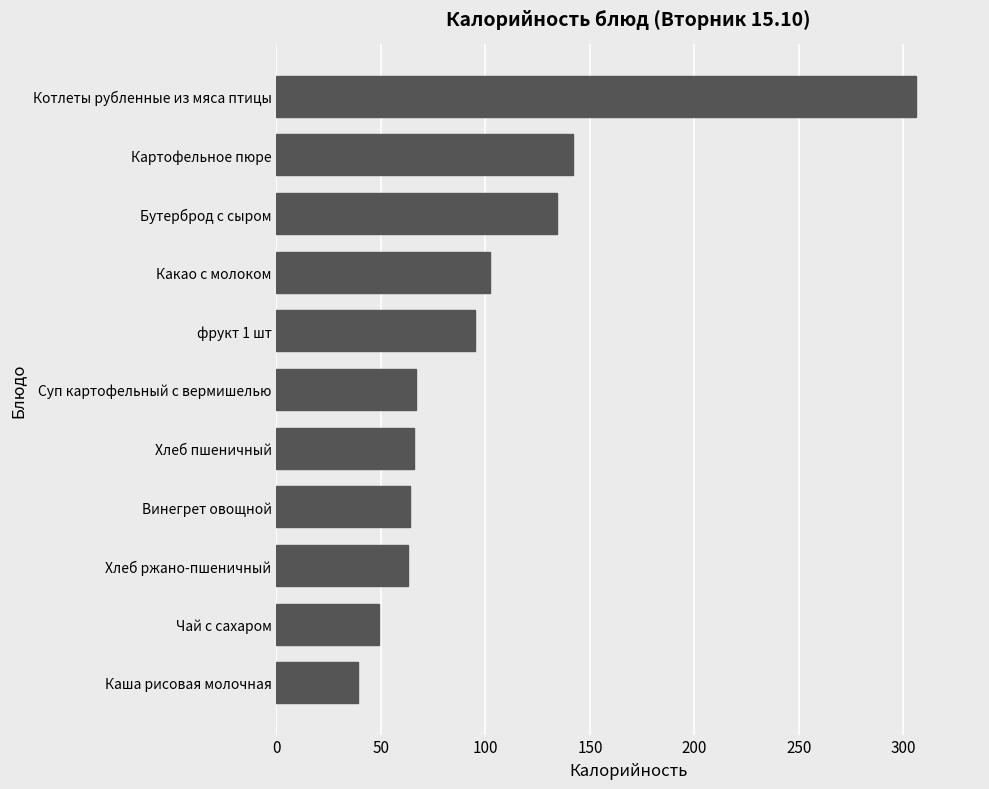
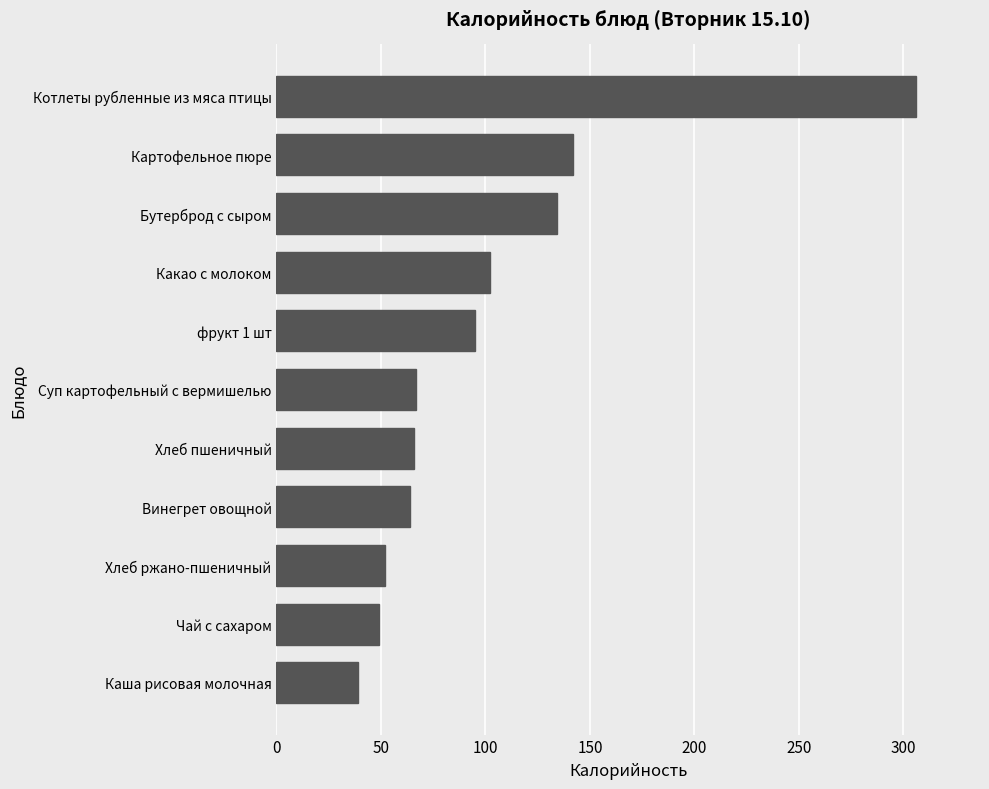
  {
    "Котлеты рубленные из мяса птицы": 306,
    "Картофельное пюре": 142,
    "Бутерброд с сыром": 134,
    "Какао с молоком": 102,
    "фрукт 1 шт": 95,
    "Суп картофельный с вермишелью": 67,
    "Хлеб пшеничный": 66,
    "Винегрет овощной": 64,
-   "Хлеб ржано-пшеничный": 63,
+   "Хлеб ржано-пшеничный": 52,
    "Чай с сахаром": 49,
    "Каша рисовая молочная": 39
  }
